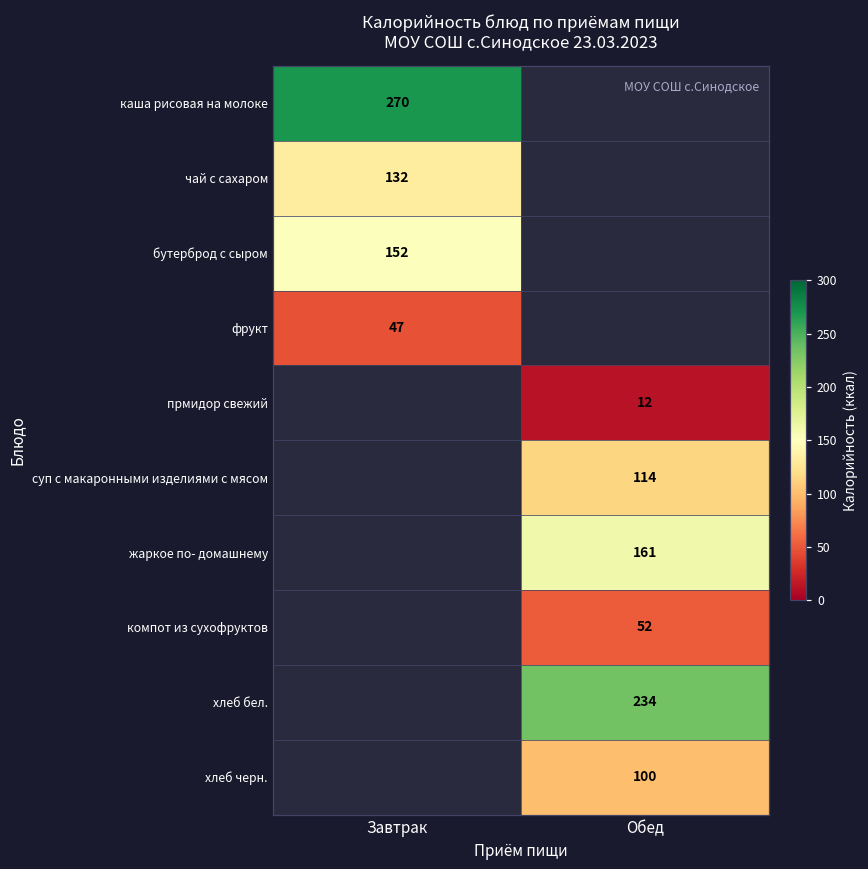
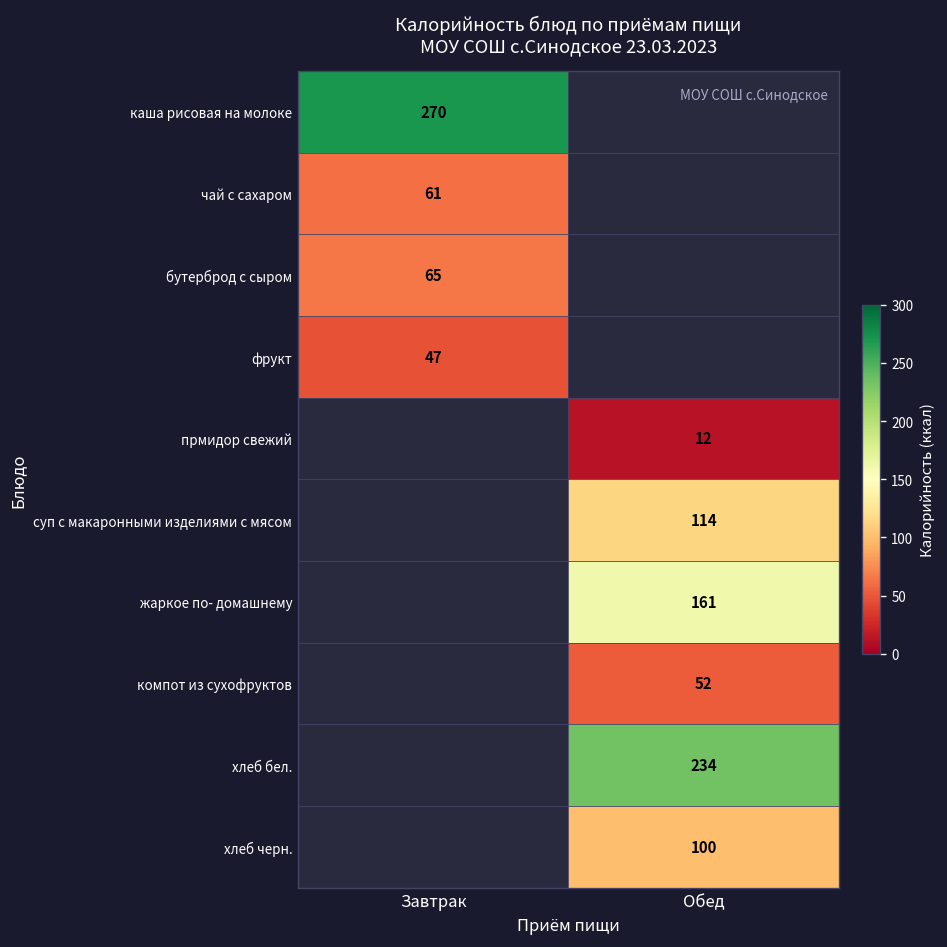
  {
    "каша рисовая на молоке": {
      "Завтрак": 270
    },
    "чай с сахаром": {
-     "Завтрак": 132
+     "Завтрак": 61
    },
    "бутерброд с сыром": {
-     "Завтрак": 152
+     "Завтрак": 65
    },
    "фрукт": {
      "Завтрак": 47
    },
    "прмидор свежий": {
      "Обед": 12
    },
    "суп с макаронными изделиями с мясом": {
      "Обед": 114
    },
    "жаркое по- домашнему": {
      "Обед": 161
    },
    "компот из сухофруктов": {
      "Обед": 52
    },
    "хлеб бел.": {
      "Обед": 234
    },
    "хлеб черн.": {
      "Обед": 100
    }
  }
